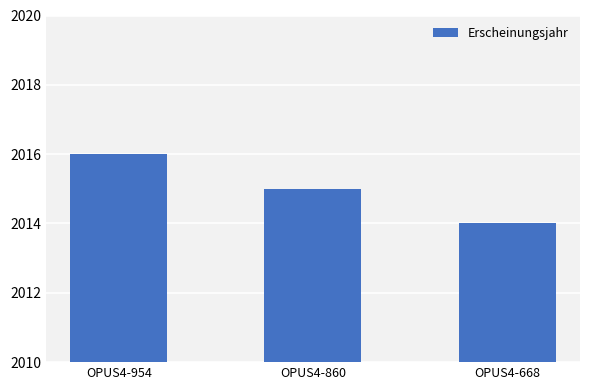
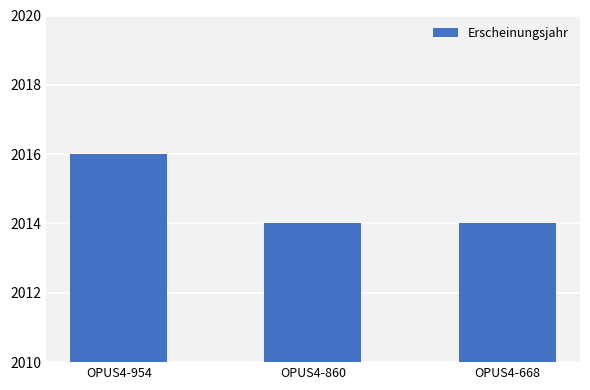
  {
    "OPUS4-954": 2016,
-   "OPUS4-860": 2015,
+   "OPUS4-860": 2014,
    "OPUS4-668": 2014
  }
